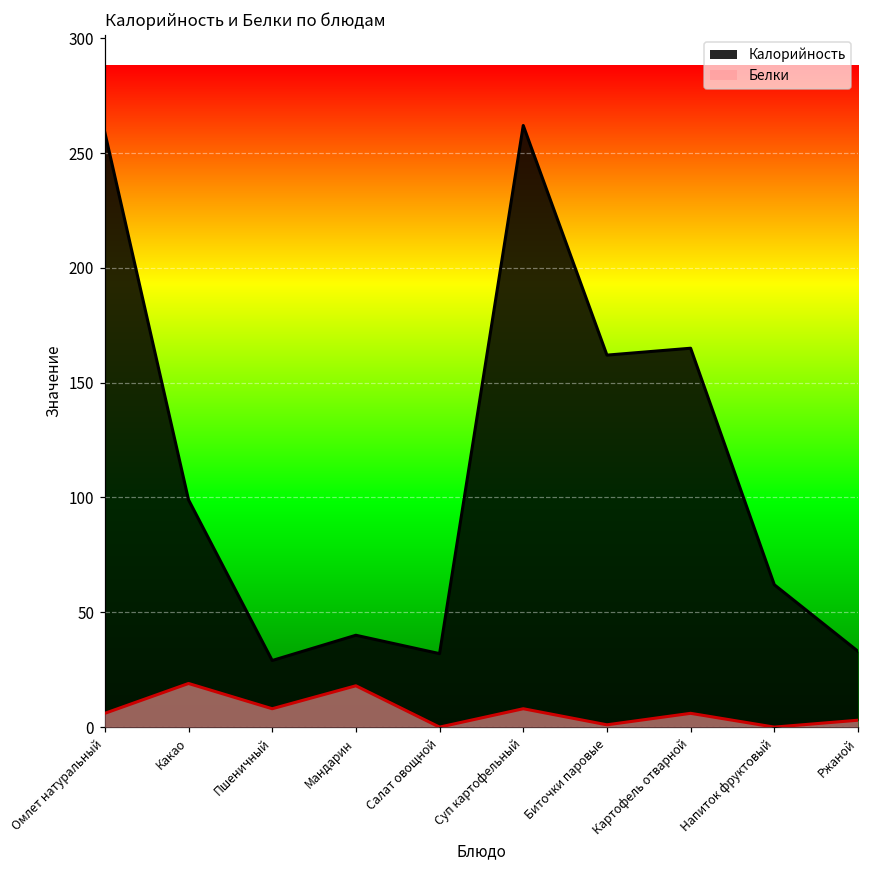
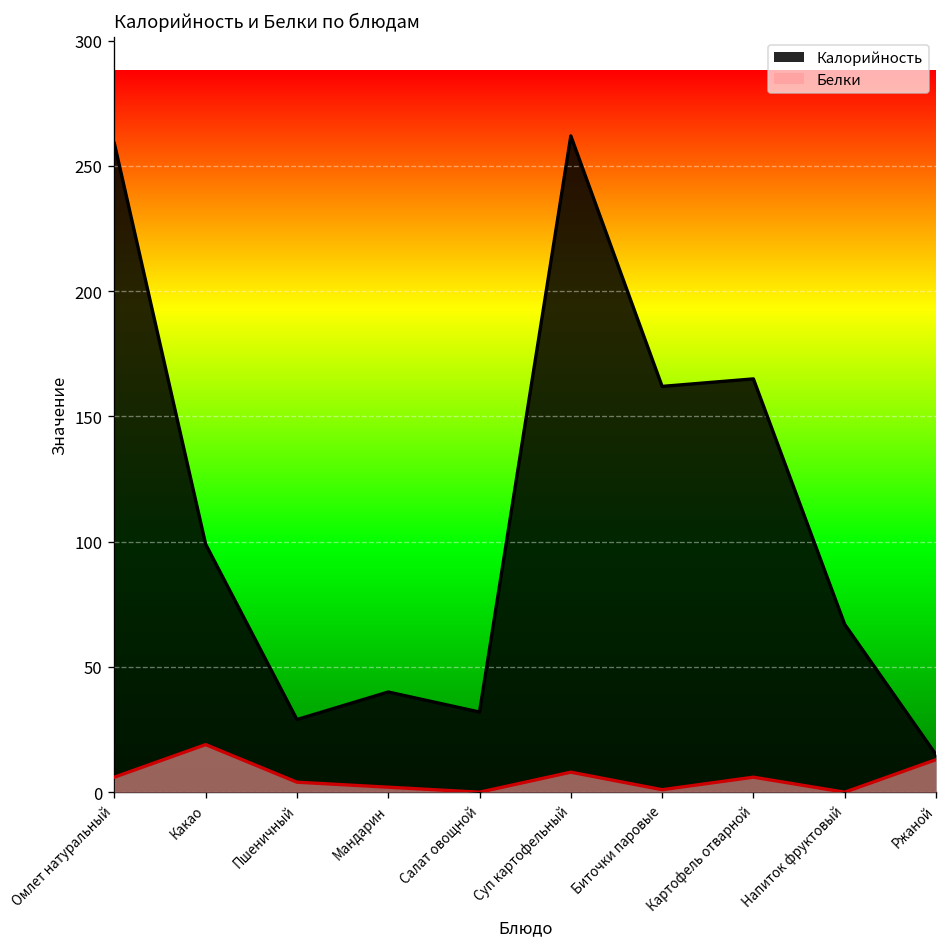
  {
    "Калорийность": {
      "Омлет натуральный": 259,
      "Какао": 99,
      "Пшеничный": 29,
      "Мандарин": 40,
      "Салат овощной": 32,
      "Суп картофельный": 262,
      "Биточки паровые": 162,
      "Картофель отварной": 165,
-     "Напиток фруктовый": 62,
-     "Ржаной": 33
+     "Напиток фруктовый": 67,
+     "Ржаной": 15
    },
    "Белки": {
      "Омлет натуральный": 6,
      "Какао": 19,
-     "Пшеничный": 8,
-     "Мандарин": 18,
+     "Пшеничный": 4,
+     "Мандарин": 2,
      "Салат овощной": 0,
      "Суп картофельный": 8,
      "Биточки паровые": 1,
      "Картофель отварной": 6,
      "Напиток фруктовый": 0,
-     "Ржаной": 3
+     "Ржаной": 13
    }
  }
